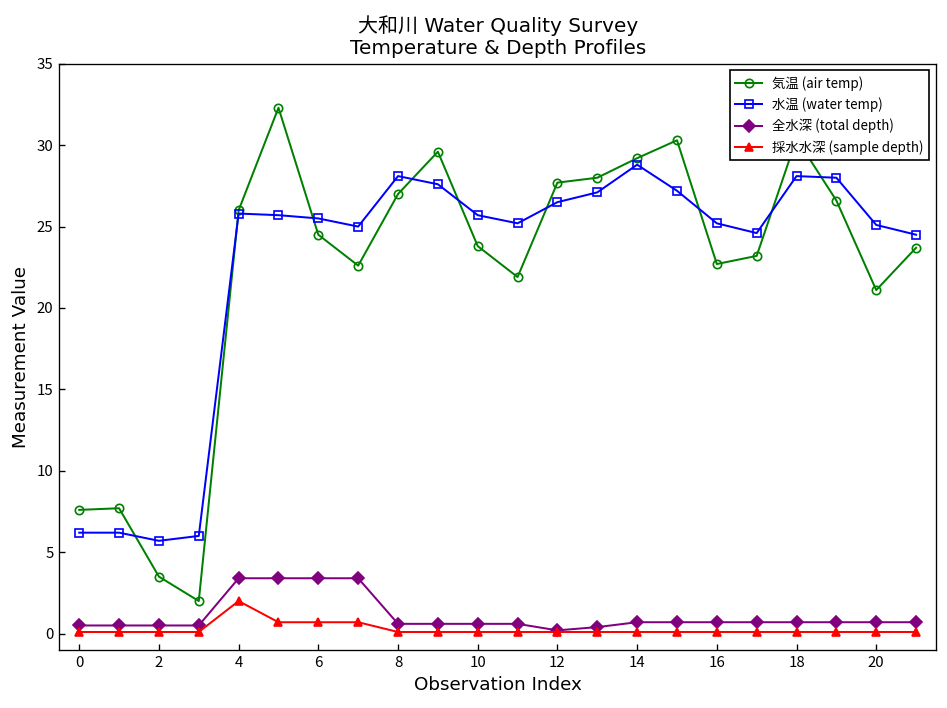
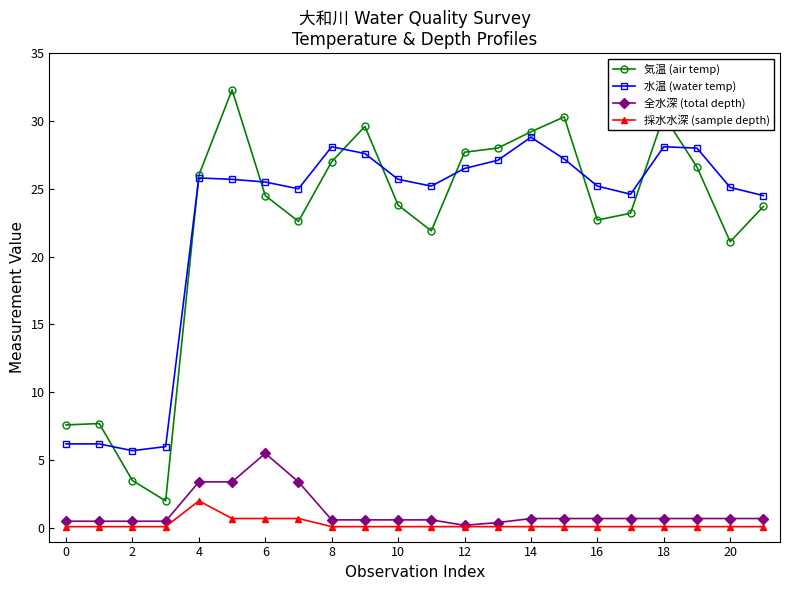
  {
    "気温 (air temp)": {
      "0": 7.6,
      "2": 3.5,
      "4": 26.0,
      "6": 24.5,
      "8": 27.0,
      "10": 23.8,
      "12": 27.7,
      "14": 29.2,
      "16": 22.7,
      "20": 21.1
    },
    "水温 (water temp)": {
      "0": 6.2,
      "2": 5.7,
      "4": 25.8,
      "6": 25.5,
      "8": 28.1,
      "10": 25.7,
      "12": 26.5,
      "14": 28.8,
      "16": 25.2,
      "18": 28.1,
      "20": 25.1
    },
    "全水深 (total depth)": {
      "0": 0.5,
      "2": 0.5,
      "4": 3.4,
-     "6": 3.4,
+     "6": 5.5,
      "8": 0.6,
      "10": 0.6,
      "14": 0.7,
      "16": 0.7,
      "18": 0.7,
      "20": 0.7
    },
    "採水水深 (sample depth)": {
      "0": 0.1,
      "2": 0.1,
      "4": 2.0,
      "6": 0.7,
      "8": 0.1,
      "10": 0.1,
      "14": 0.1,
      "16": 0.1,
      "18": 0.1,
      "20": 0.1
    }
  }
